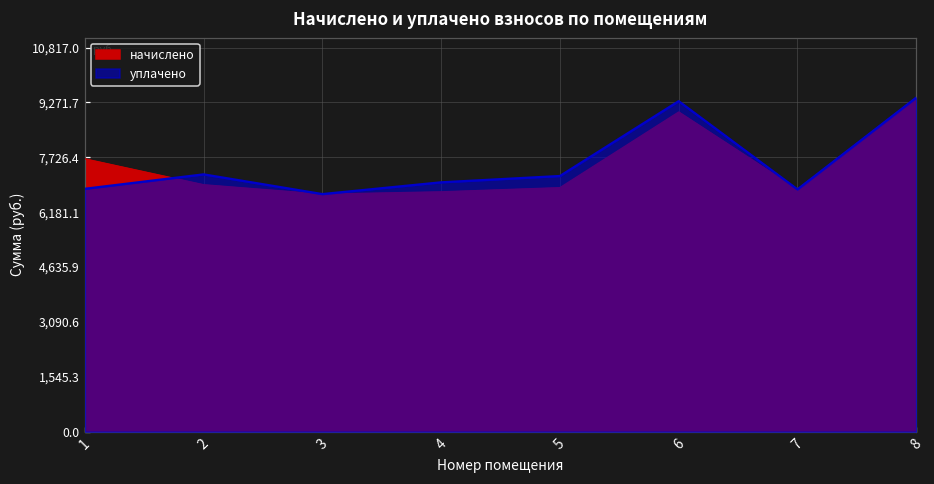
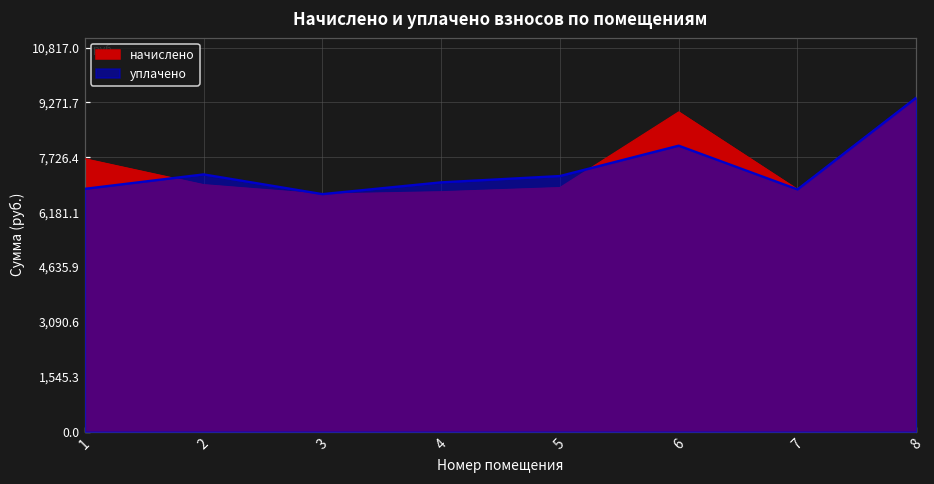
  {
    "начислено": {
      "1": "7,700",
      "2": "7,000",
      "4": "6,800",
      "5": "6,900",
      "6": "9,000"
    },
    "уплачено": {
      "1": "6,800",
      "2": "7,200",
      "4": "7,000",
      "5": "7,200",
-     "6": "9,300"
+     "6": "8,100"
    }
  }
